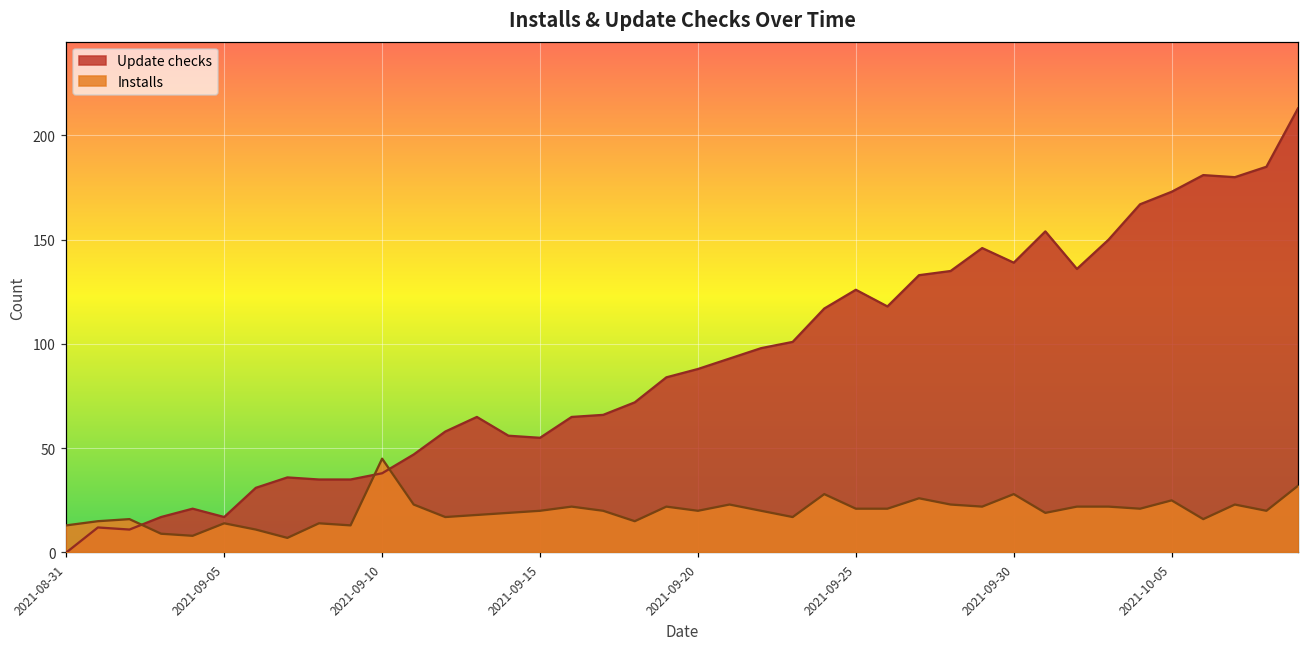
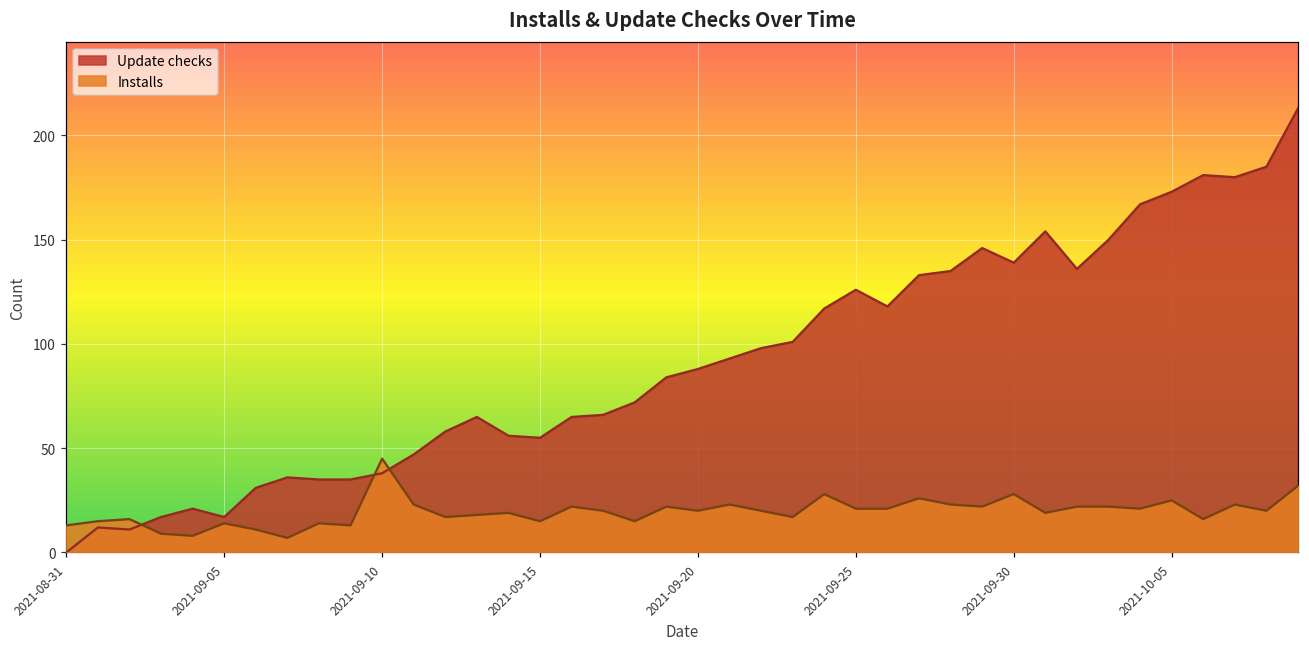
  {
    "Update checks": {
      "2021-08-31": 0,
      "2021-09-05": 17,
      "2021-09-10": 38,
      "2021-09-15": 55,
      "2021-09-20": 88,
      "2021-09-25": 126,
      "2021-09-30": 139,
      "2021-10-05": 173
    },
    "Installs": {
      "2021-08-31": 13,
      "2021-09-05": 14,
      "2021-09-10": 45,
-     "2021-09-15": 20,
+     "2021-09-15": 15,
      "2021-09-20": 20,
      "2021-09-25": 21,
      "2021-09-30": 28,
      "2021-10-05": 25
    }
  }
